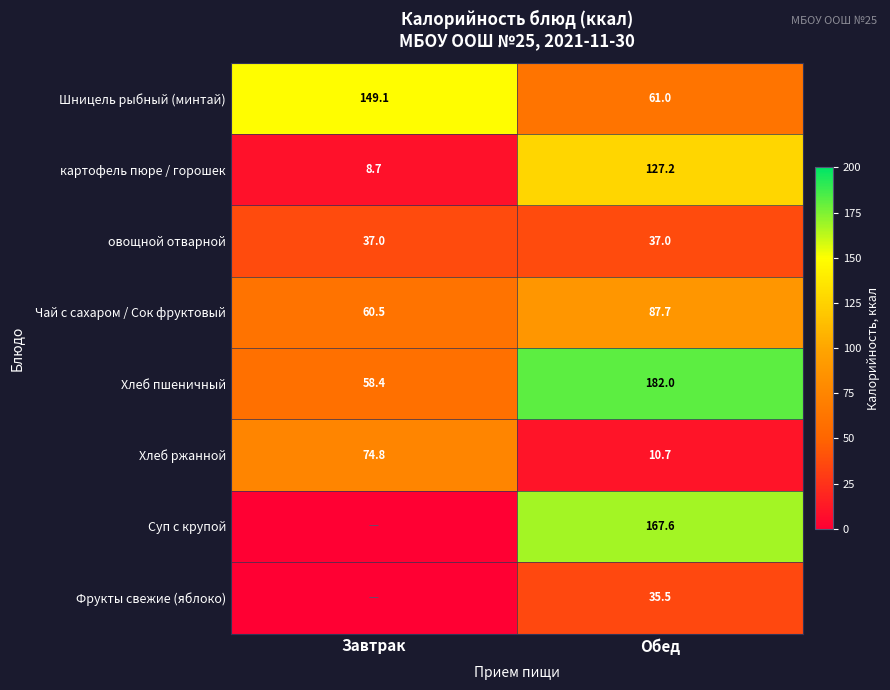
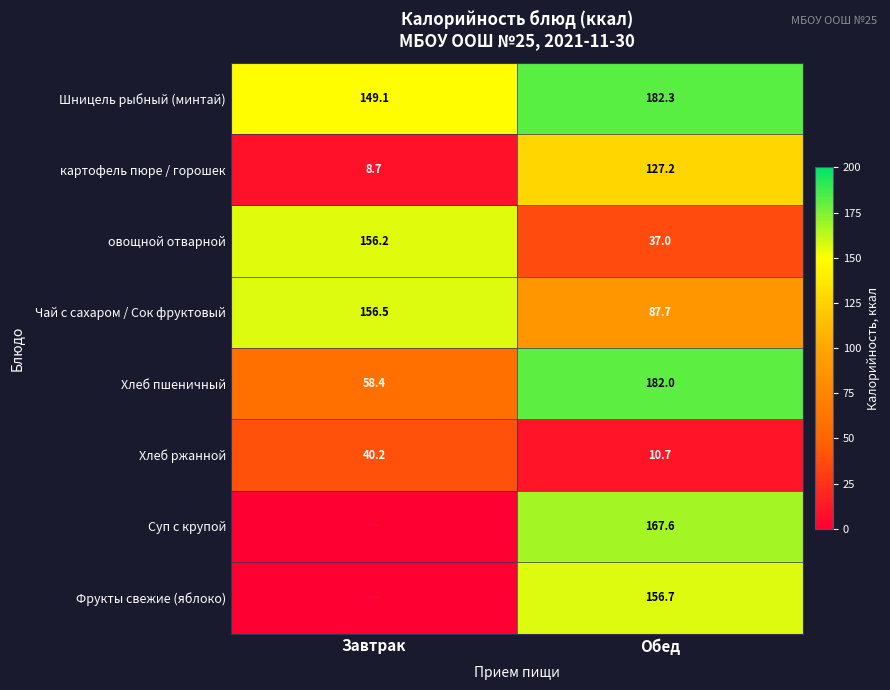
  {
    "Шницель рыбный (минтай)": {
      "Завтрак": 149.1,
-     "Обед": 61.0
+     "Обед": 182.3
    },
    "картофель пюре / горошек": {
      "Завтрак": 8.7,
      "Обед": 127.2
    },
    "овощной отварной": {
-     "Завтрак": 37.0,
+     "Завтрак": 156.2,
      "Обед": 37.0
    },
    "Чай с сахаром / Сок фруктовый": {
-     "Завтрак": 60.5,
+     "Завтрак": 156.5,
      "Обед": 87.7
    },
    "Хлеб пшеничный": {
      "Завтрак": 58.4,
      "Обед": 182.0
    },
    "Хлеб ржанной": {
-     "Завтрак": 74.8,
+     "Завтрак": 40.2,
      "Обед": 10.7
    },
    "Суп с крупой": {
      "Обед": 167.6
    },
    "Фрукты свежие (яблоко)": {
-     "Обед": 35.5
+     "Обед": 156.7
    }
  }
